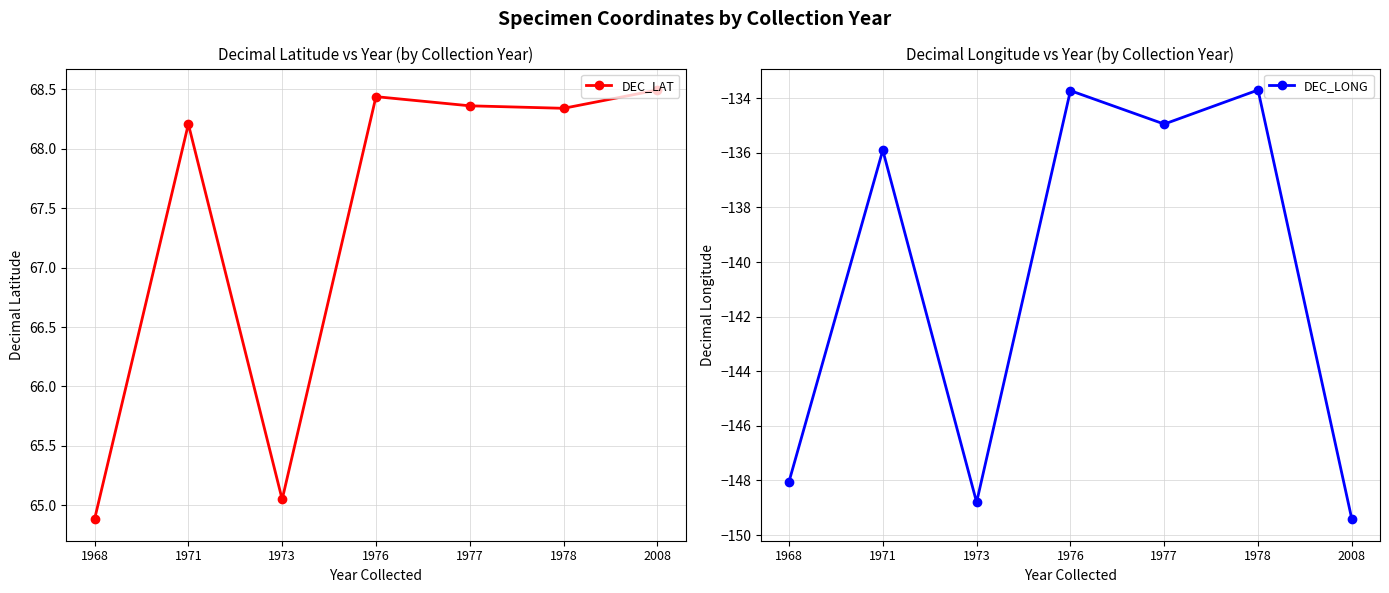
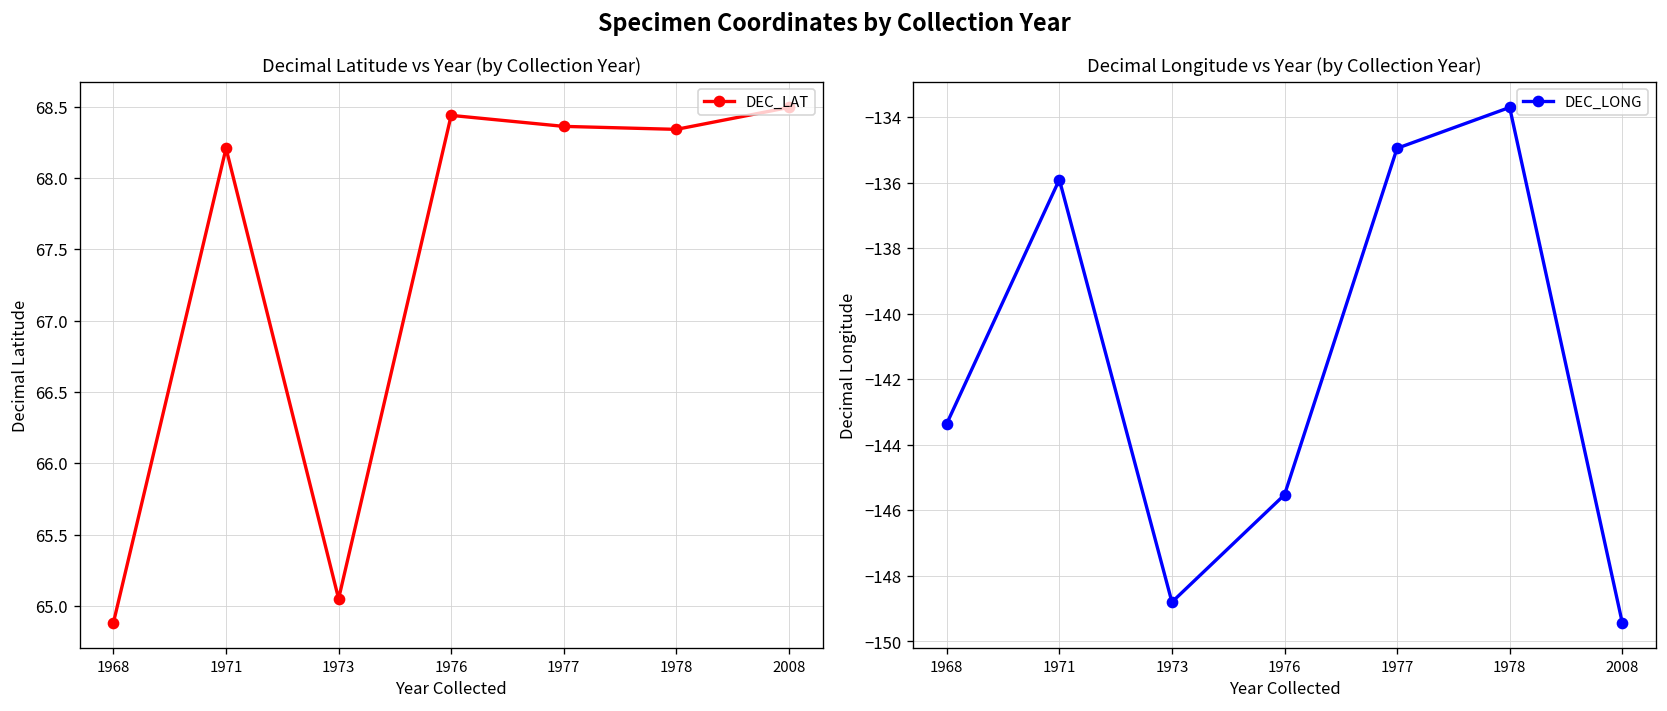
  {
    "Decimal Latitude vs Year (by Collection Year)": {
      "1968": 64.88,
      "1971": 68.21,
      "1973": 65.05,
      "1976": 68.44,
      "1977": 68.36,
      "1978": 68.34
    },
    "Decimal Longitude vs Year (by Collection Year)": {
-     "1968": -148.1,
+     "1968": -143.4,
      "1971": -135.9,
      "1973": -148.8,
-     "1976": -133.7,
+     "1976": -145.5,
      "1977": -134.9,
      "1978": -133.7,
      "2008": -149.4
    }
  }
